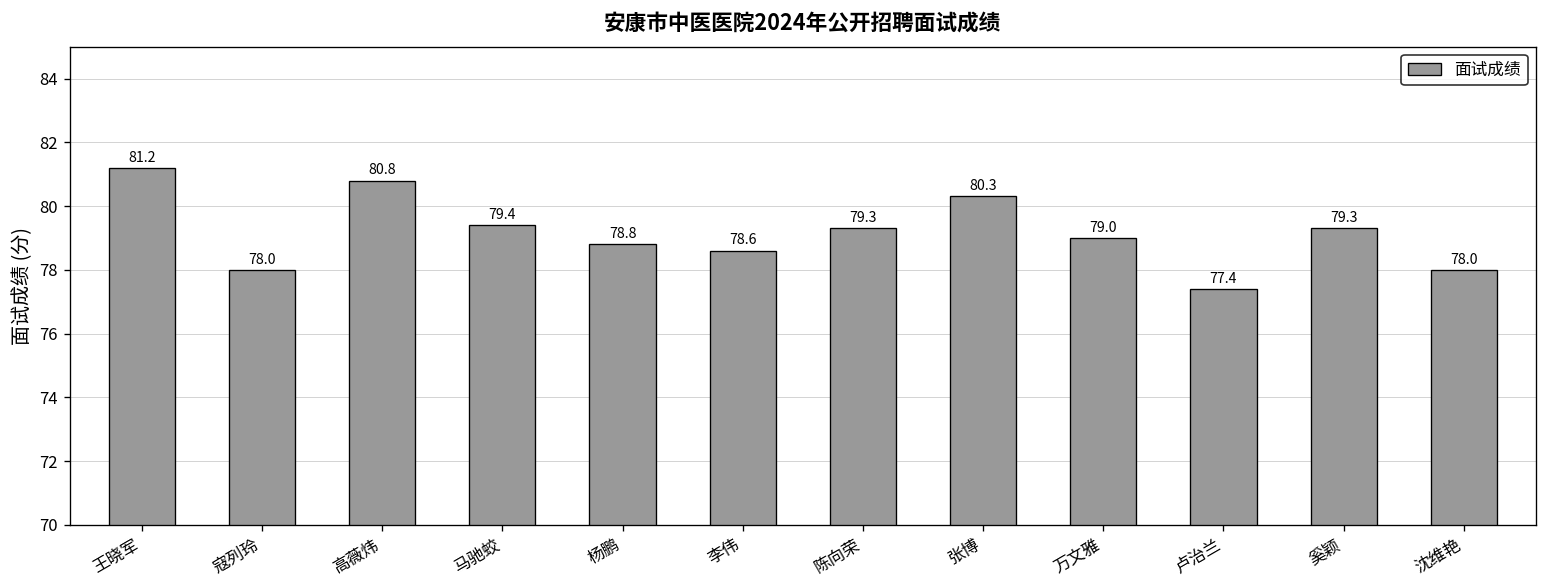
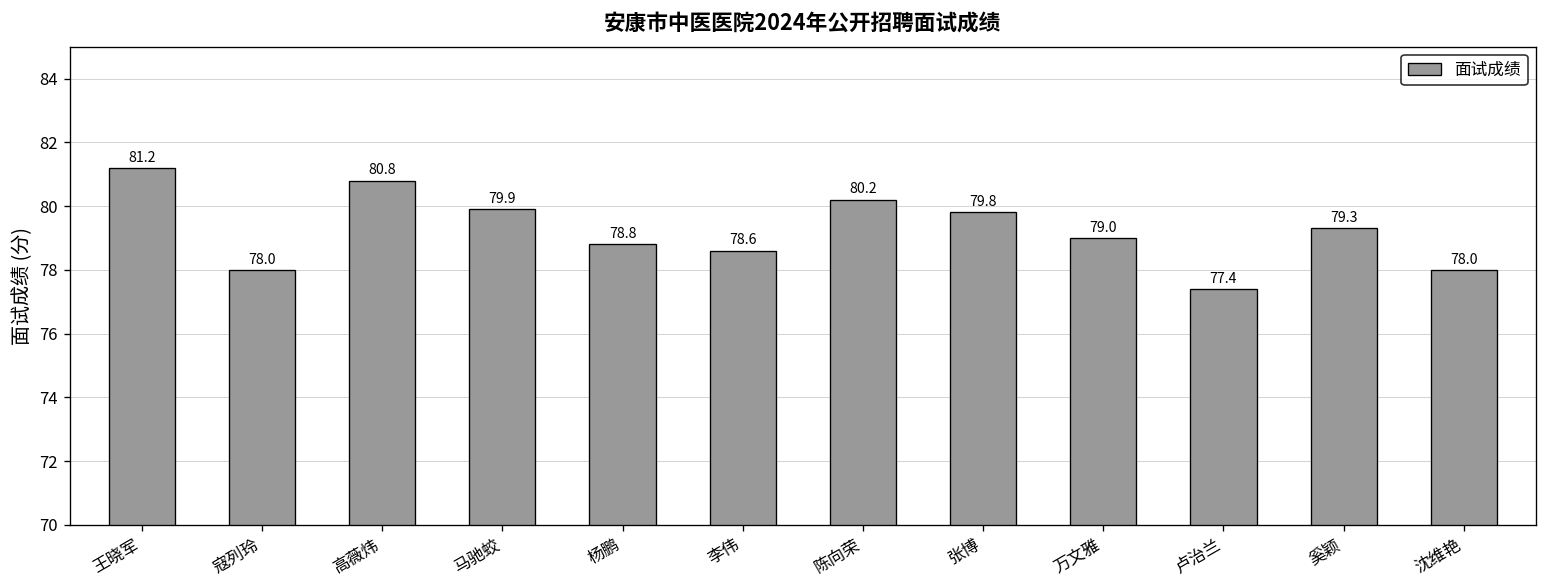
  {
    "王晓军": 81.2,
    "寇列玲": 78.0,
    "高薇炜": 80.8,
-   "马驰蛟": 79.4,
+   "马驰蛟": 79.9,
    "杨鹏": 78.8,
    "李伟": 78.6,
-   "陈向荣": 79.3,
-   "张博": 80.3,
+   "陈向荣": 80.2,
+   "张博": 79.8,
    "万文雅": 79.0,
    "卢治兰": 77.4,
    "奚颖": 79.3,
    "沈维艳": 78.0
  }
